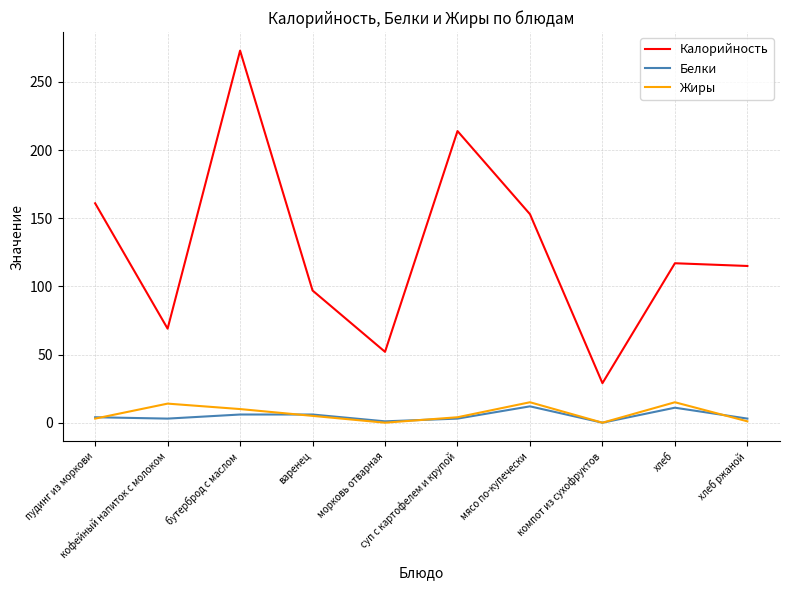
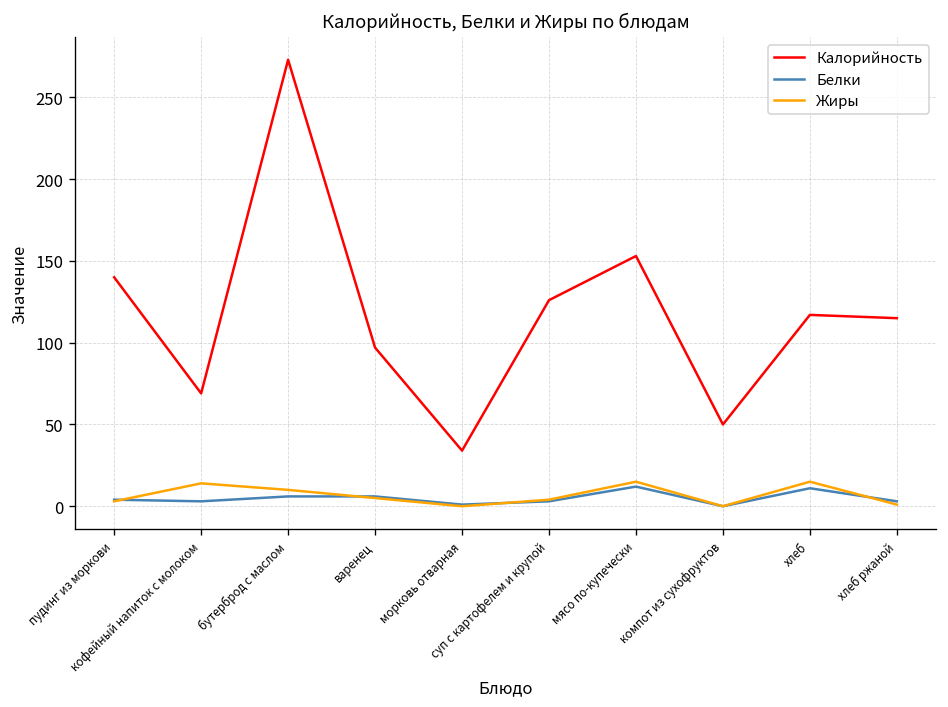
  {
    "Калорийность": {
-     "пудинг из моркови": 161,
+     "пудинг из моркови": 140,
      "кофейный напиток с молоком": 69,
      "бутерброд с маслом": 273,
      "варенец": 97,
-     "морковь отварная": 52,
-     "суп с картофелем и крупой": 214,
+     "морковь отварная": 34,
+     "суп с картофелем и крупой": 126,
      "мясо по-купечески": 153,
-     "компот из сухофруктов": 29,
+     "компот из сухофруктов": 50,
      "хлеб": 117,
      "хлеб ржаной": 115
    },
    "Белки": {
      "кофейный напиток с молоком": 3,
      "бутерброд с маслом": 6,
      "мясо по-купечески": 12,
      "хлеб": 11,
      "хлеб ржаной": 3
    },
    "Жиры": {
      "кофейный напиток с молоком": 14,
      "бутерброд с маслом": 10,
      "мясо по-купечески": 15,
      "хлеб": 15,
      "хлеб ржаной": 1
    }
  }
